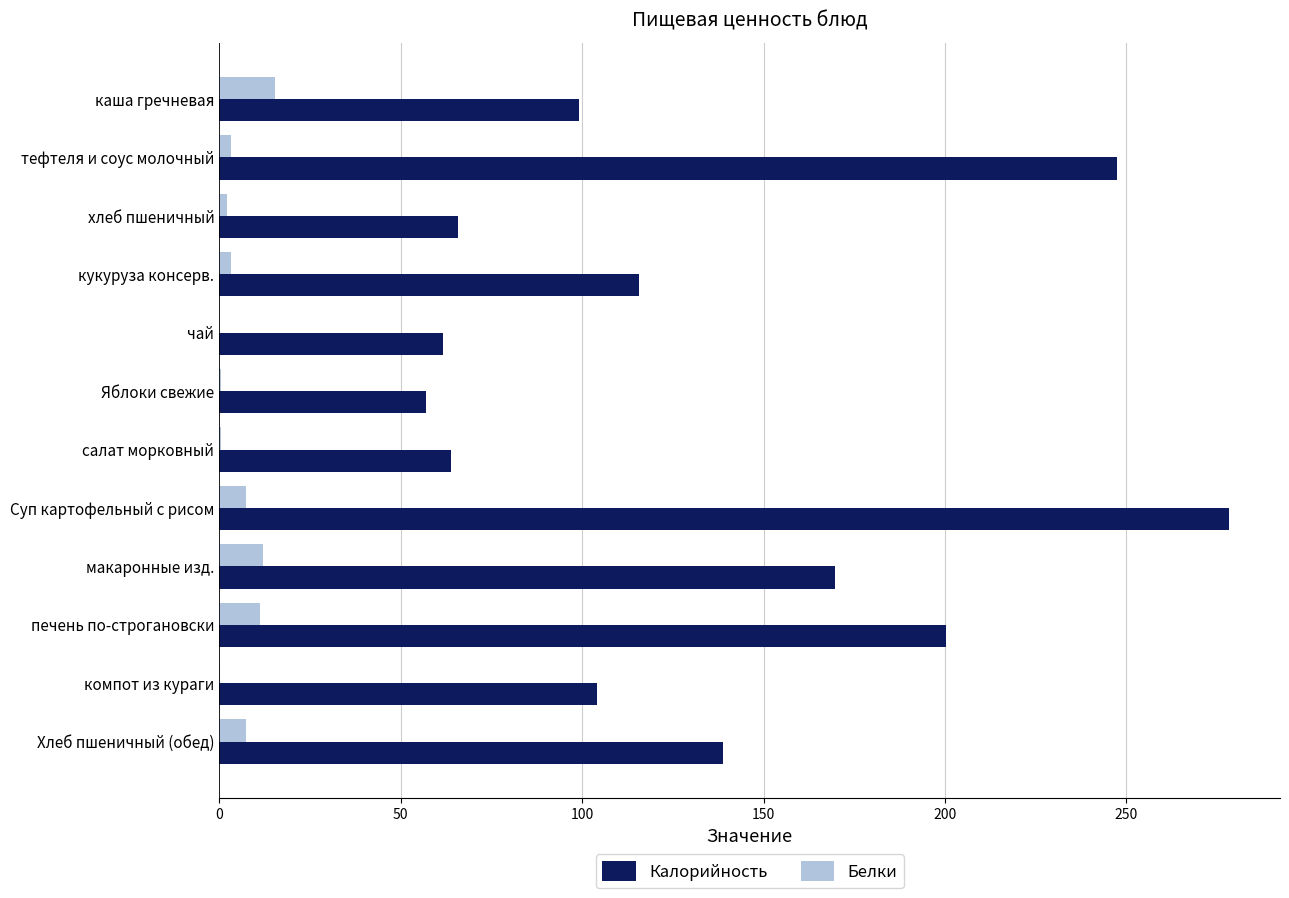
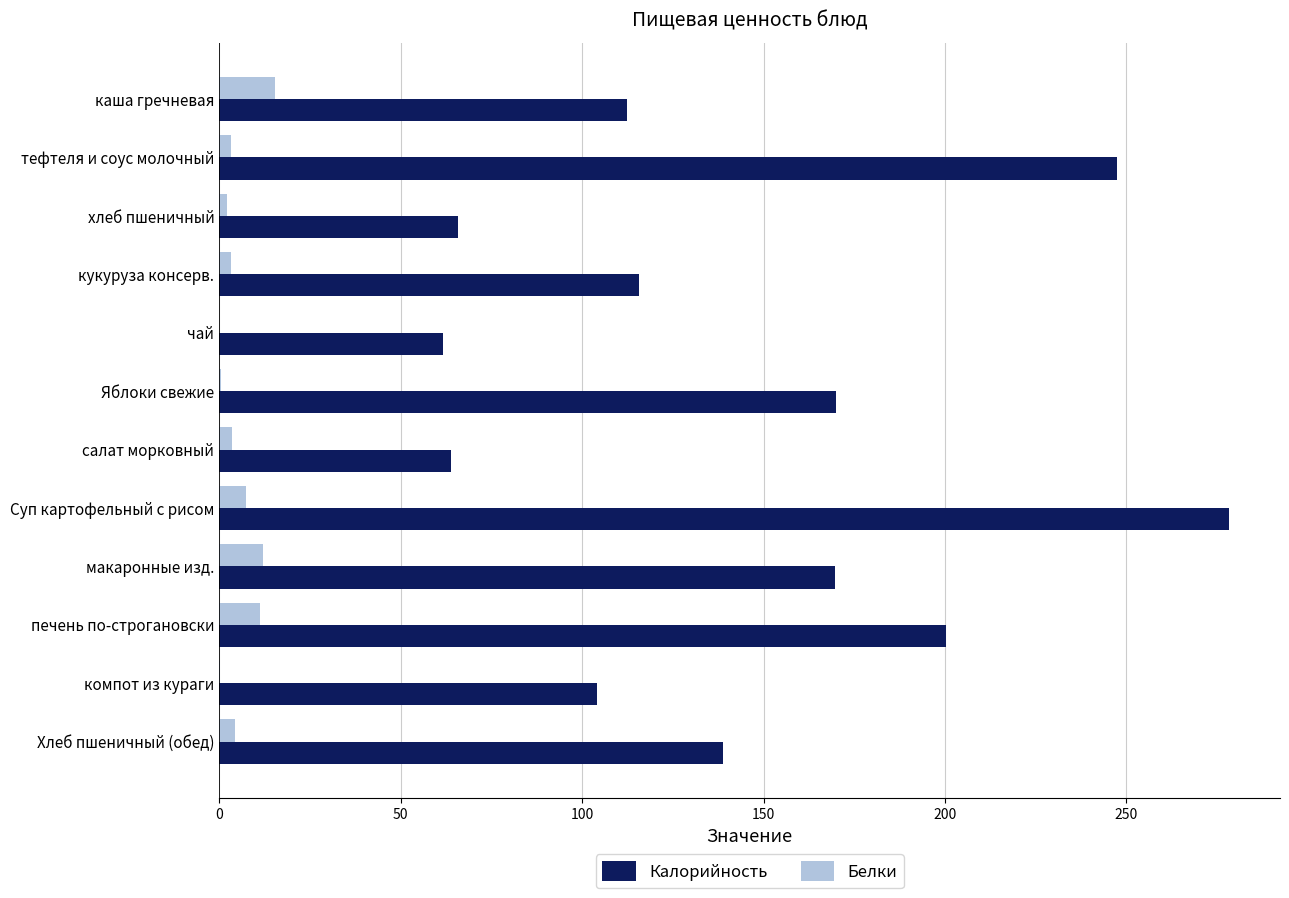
  {
    "Калорийность": {
-     "каша гречневая": 99,
+     "каша гречневая": 113,
      "тефтеля и соус молочный": 247,
      "хлеб пшеничный": 66,
      "кукуруза консерв.": 116,
      "чай": 62,
-     "Яблоки свежие": 57,
+     "Яблоки свежие": 170,
      "салат морковный": 64,
      "Суп картофельный с рисом": 278,
      "макаронные изд.": 170,
      "печень по-строгановски": 200,
      "компот из кураги": 104,
      "Хлеб пшеничный (обед)": 139
    },
    "Белки": {
      "каша гречневая": 16,
      "тефтеля и соус молочный": 3,
      "хлеб пшеничный": 2,
      "кукуруза консерв.": 3,
-     "салат морковный": 1,
+     "салат морковный": 4,
      "Суп картофельный с рисом": 7,
      "макаронные изд.": 12,
      "печень по-строгановски": 11,
-     "Хлеб пшеничный (обед)": 7
+     "Хлеб пшеничный (обед)": 4
    }
  }
